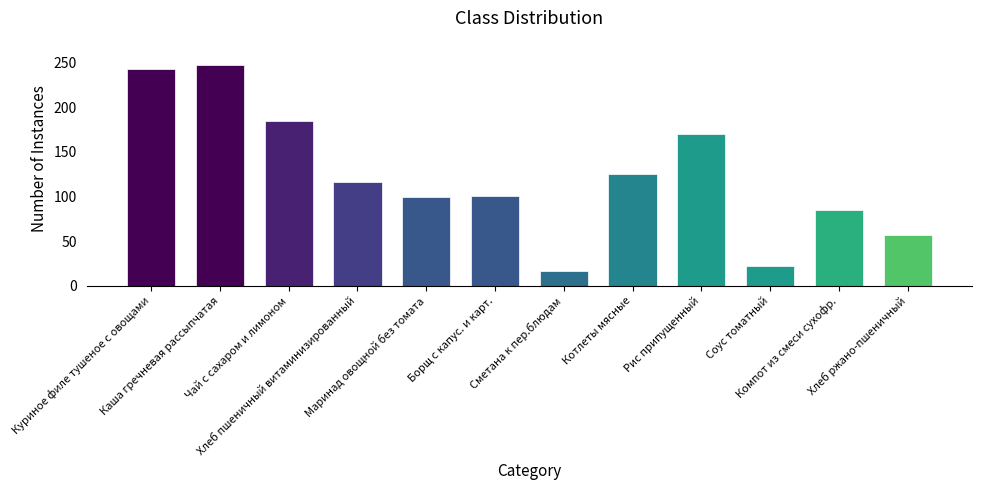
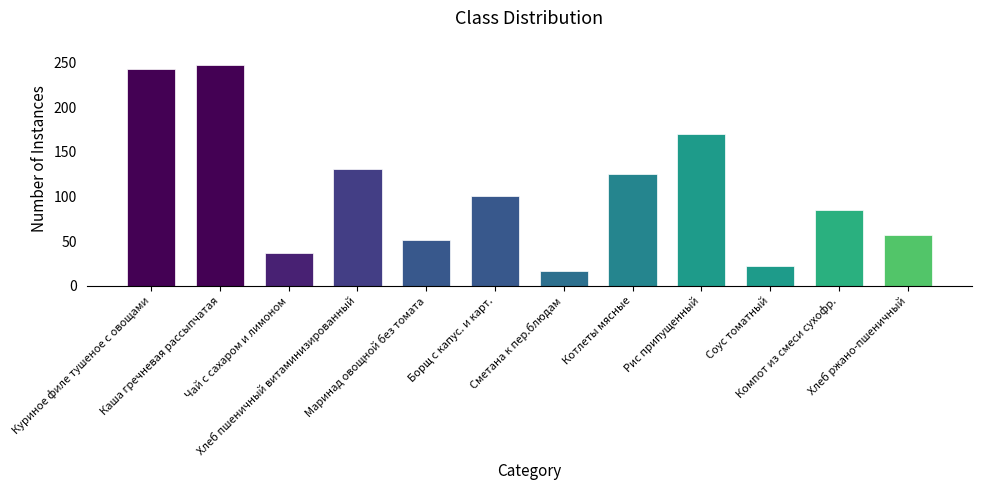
  {
    "Куриное филе тушеное с овощами": 240,
    "Каша гречневая рассыпчатая": 250,
-   "Чай с сахаром и лимоном": 190,
-   "Хлеб пшеничный витаминизированный": 120,
-   "Маринад овощной без томата": 100,
+   "Чай с сахаром и лимоном": 40,
+   "Хлеб пшеничный витаминизированный": 130,
+   "Маринад овощной без томата": 50,
    "Борщ с капус. и карт.": 100,
    "Сметана к пер.блюдам": 20,
    "Котлеты мясные": 130,
    "Рис припущенный": 170,
    "Соус томатный": 20,
    "Компот из смеси сухофр.": 90,
    "Хлеб ржано-пшеничный": 60
  }
